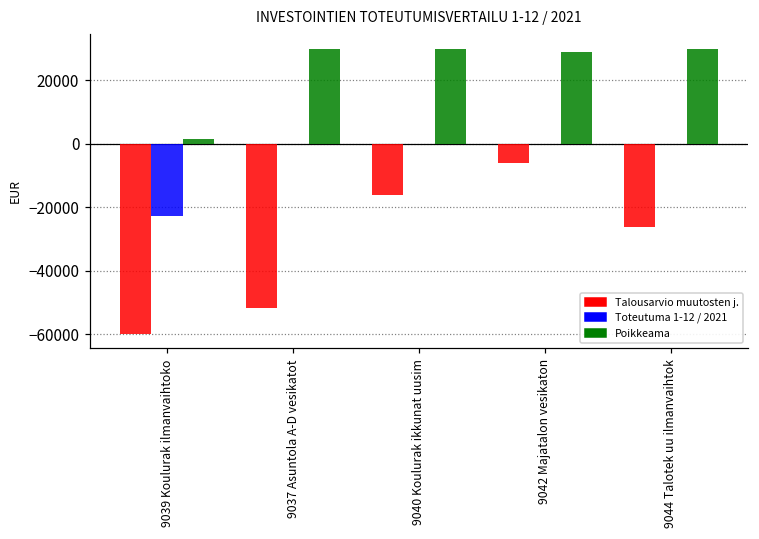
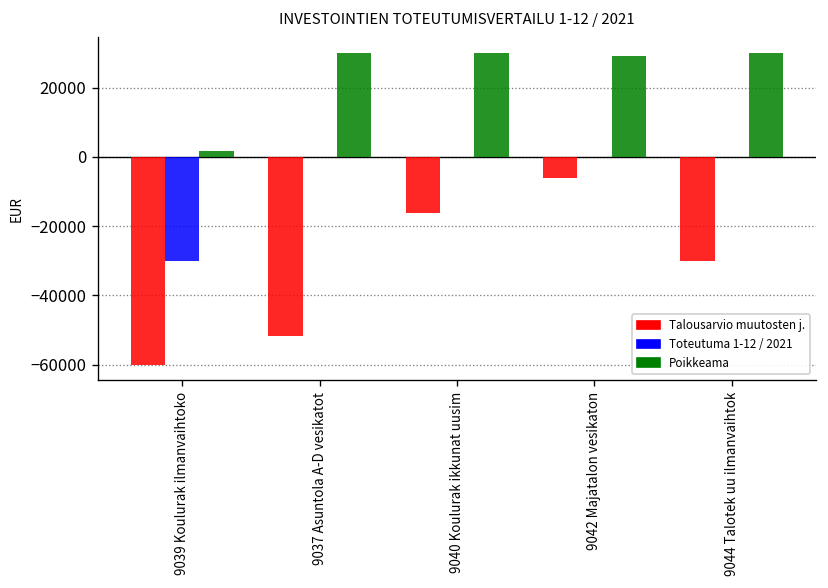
  {
    "Talousarvio muutosten j.": {
      "9039 Koulurak ilmanvaihtoko": -60000,
      "9037 Asuntola A-D vesikatot": -52000,
      "9040 Koulurak ikkunat uusim": -16000,
      "9042 Majatalon vesikaton": -6000,
-     "9044 Talotek uu ilmanvaihtok": -26000
+     "9044 Talotek uu ilmanvaihtok": -30000
    },
    "Toteutuma 1-12 / 2021": {
-     "9039 Koulurak ilmanvaihtoko": -23000,
+     "9039 Koulurak ilmanvaihtoko": -30000,
      "9037 Asuntola A-D vesikatot": 0,
      "9040 Koulurak ikkunat uusim": 0,
      "9042 Majatalon vesikaton": 0,
      "9044 Talotek uu ilmanvaihtok": 0
    },
    "Poikkeama": {
      "9039 Koulurak ilmanvaihtoko": 2000,
      "9037 Asuntola A-D vesikatot": 30000,
      "9040 Koulurak ikkunat uusim": 30000,
      "9042 Majatalon vesikaton": 29000,
      "9044 Talotek uu ilmanvaihtok": 30000
    }
  }
